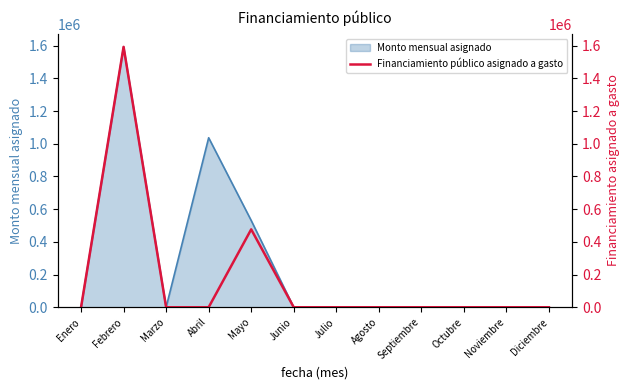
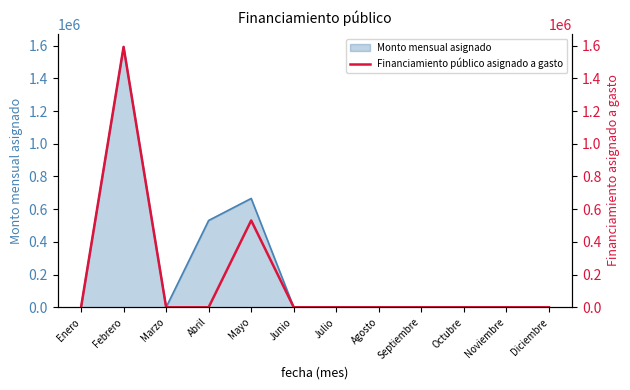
  {
    "Monto mensual asignado": {
      "Enero": 0,
      "Febrero": 1590000,
      "Marzo": 0,
-     "Abril": 1040000,
-     "Mayo": 530000,
+     "Abril": 530000,
+     "Mayo": 670000,
      "Junio": 0,
      "Julio": 0,
      "Agosto": 0,
      "Septiembre": 0,
      "Octubre": 0,
      "Noviembre": 0,
      "Diciembre": 0
    },
    "Financiamiento público asignado a gasto": {
      "Enero": 0,
      "Febrero": 1590000,
      "Marzo": 0,
      "Abril": 0,
-     "Mayo": 480000,
+     "Mayo": 530000,
      "Junio": 0,
      "Julio": 0,
      "Agosto": 0,
      "Septiembre": 0,
      "Octubre": 0,
      "Noviembre": 0,
      "Diciembre": 0
    }
  }
